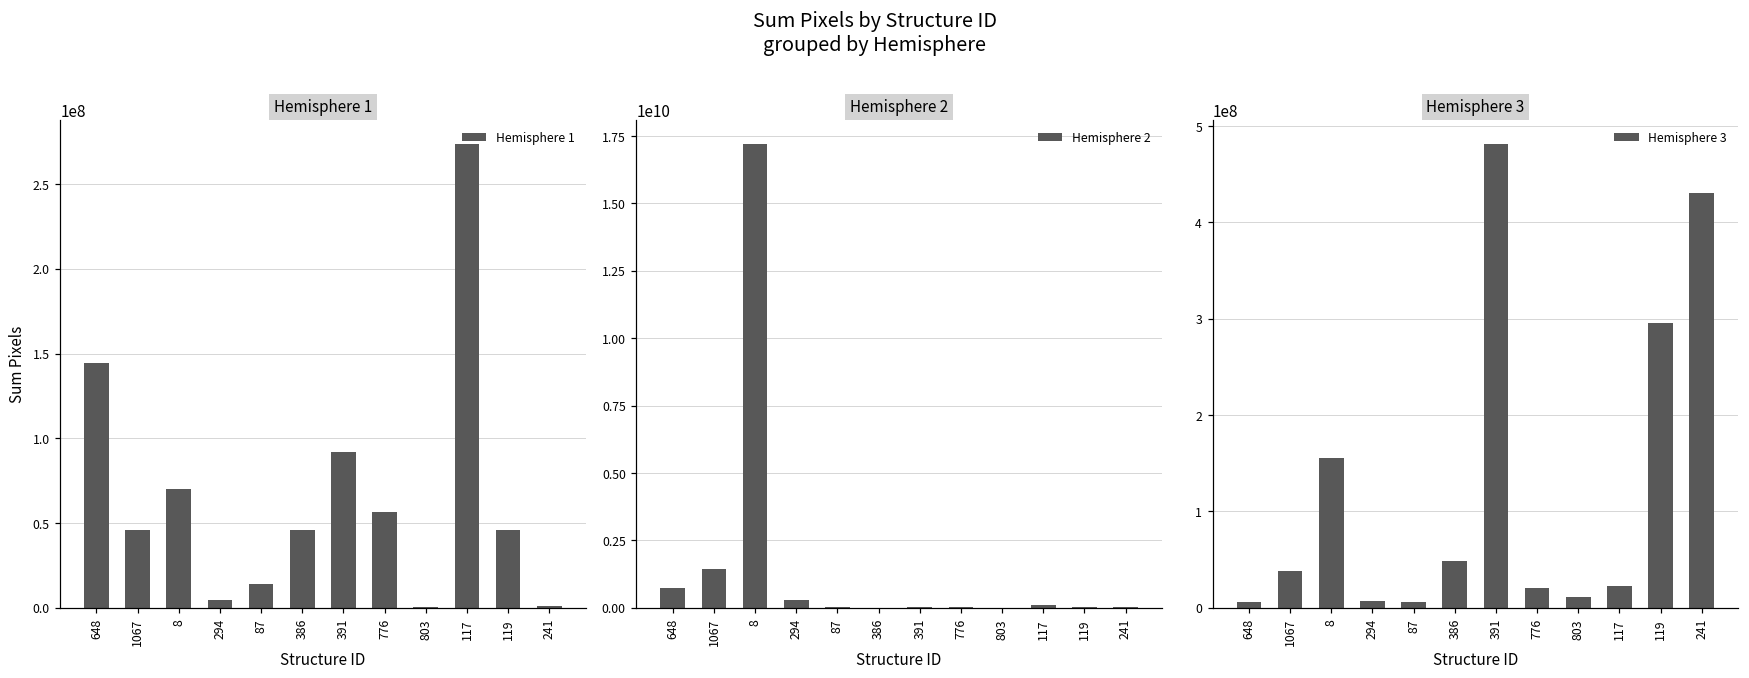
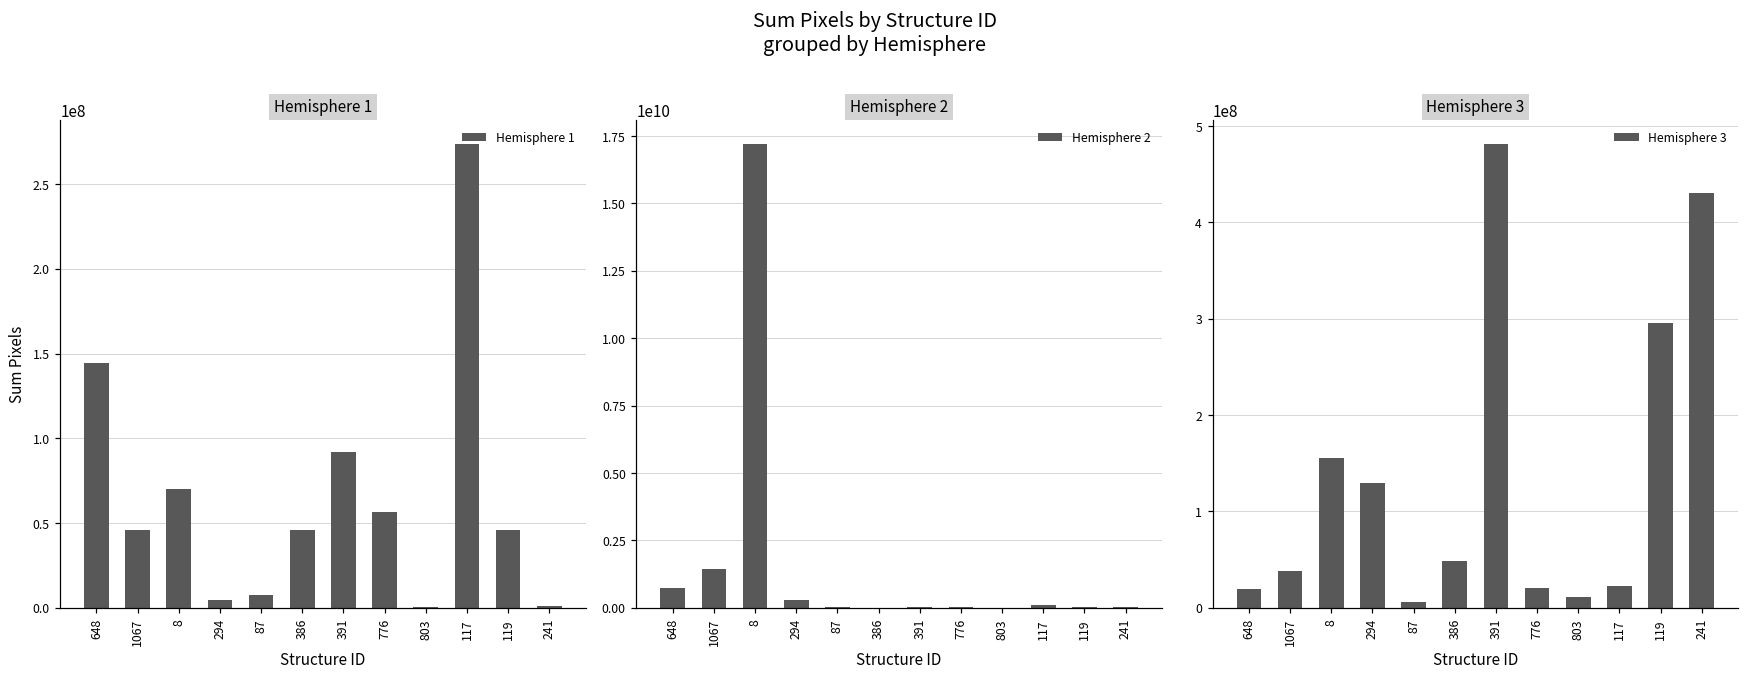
  {
    "Hemisphere 1": {
      "648": 144000000,
      "1067": 46000000,
      "8": 70000000,
      "294": 4000000,
-     "87": 14000000,
+     "87": 8000000,
      "386": 46000000,
      "391": 92000000,
      "776": 56000000,
      "117": 274000000,
      "119": 46000000
    },
    "Hemisphere 2": {
      "648": 700000000,
      "1067": 1500000000,
      "8": 17200000000,
      "294": 300000000,
      "117": 100000000
    },
    "Hemisphere 3": {
-     "648": 10000000,
+     "648": 20000000,
      "1067": 40000000,
      "8": 160000000,
-     "294": 10000000,
+     "294": 130000000,
      "87": 10000000,
      "386": 50000000,
      "391": 480000000,
      "776": 20000000,
      "803": 10000000,
      "117": 20000000,
      "119": 300000000,
      "241": 430000000
    }
  }
